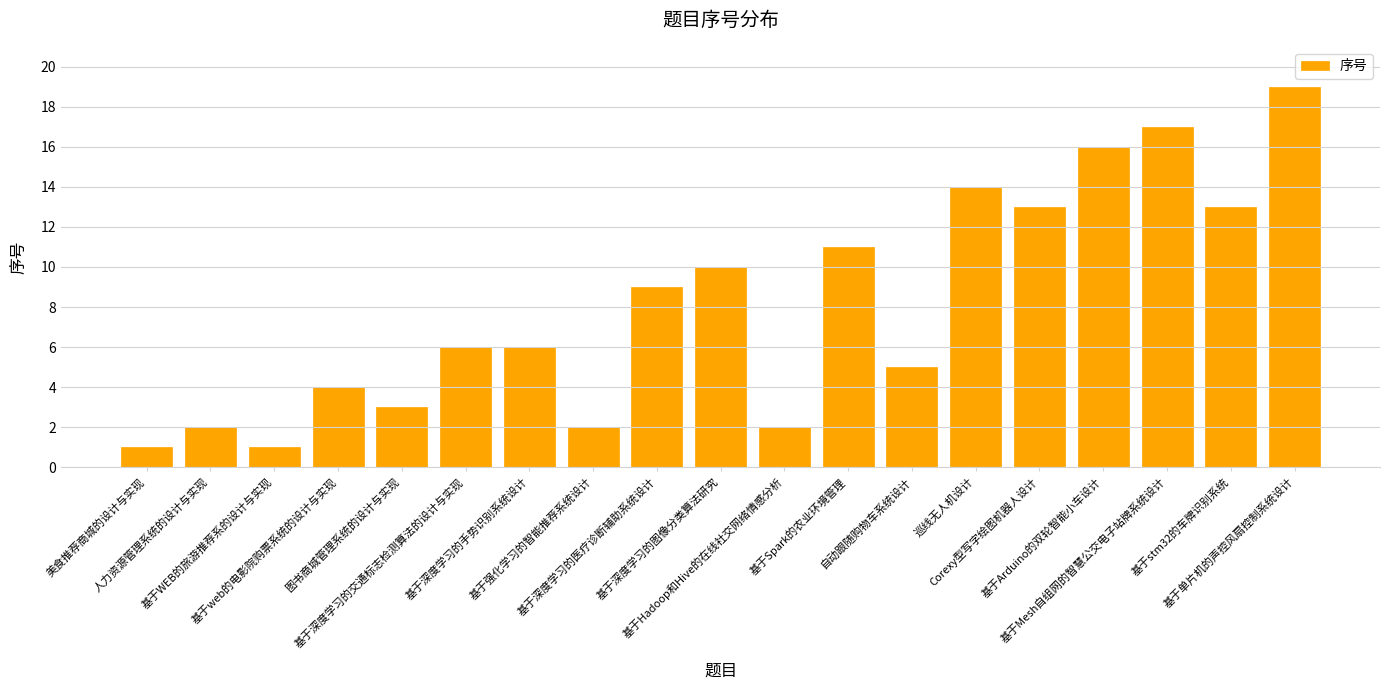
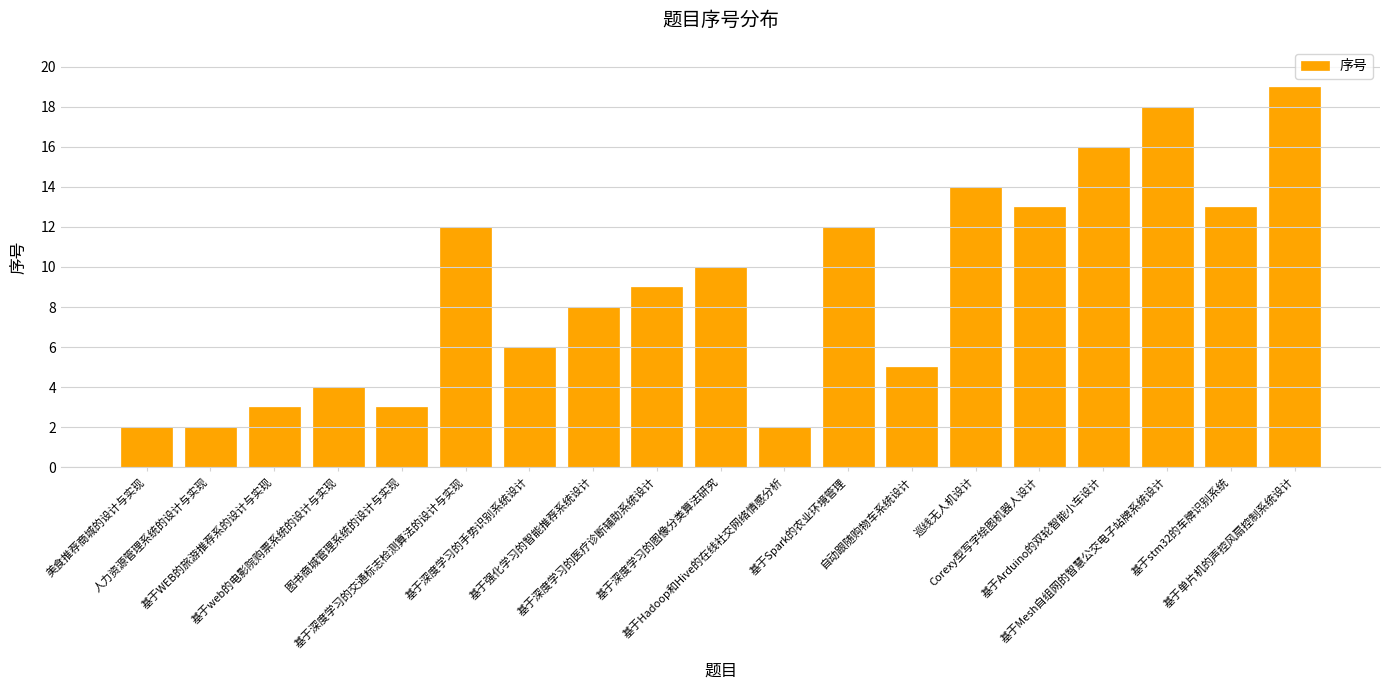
  {
-   "美食推荐商城的设计与实现": 1,
+   "美食推荐商城的设计与实现": 2,
    "人力资源管理系统的设计与实现": 2,
-   "基于WEB的旅游推荐系的设计与实现": 1,
+   "基于WEB的旅游推荐系的设计与实现": 3,
    "基于web的电影院购票系统的设计与实现": 4,
    "图书商城管理系统的设计与实现": 3,
-   "基于深度学习的交通标志检测算法的设计与实现": 6,
+   "基于深度学习的交通标志检测算法的设计与实现": 12,
    "基于深度学习的手势识别系统设计": 6,
-   "基于强化学习的智能推荐系统设计": 2,
+   "基于强化学习的智能推荐系统设计": 8,
    "基于深度学习的医疗诊断辅助系统设计": 9,
    "基于深度学习的图像分类算法研究": 10,
    "基于Hadoop和Hive的在线社交网络情感分析": 2,
-   "基于Spark的农业环境管理": 11,
+   "基于Spark的农业环境管理": 12,
    "自动跟随购物车系统设计": 5,
    "巡线无人机设计": 14,
    "Corexy型写字绘图机器人设计": 13,
    "基于Arduino的双轮智能小车设计": 16,
-   "基于Mesh自组网的智慧公交电子站牌系统设计": 17,
+   "基于Mesh自组网的智慧公交电子站牌系统设计": 18,
    "基于stm32的车牌识别系统": 13,
    "基于单片机的声控风扇控制系统设计": 19
  }
